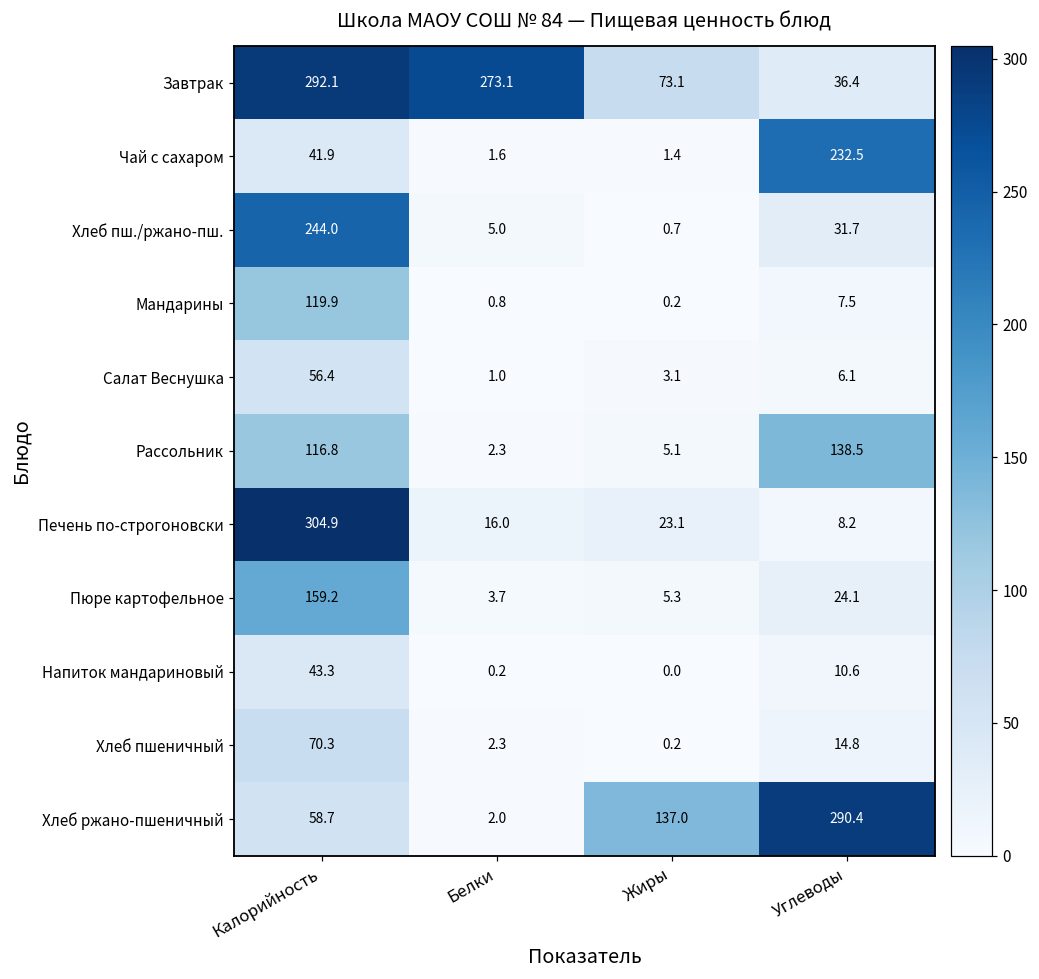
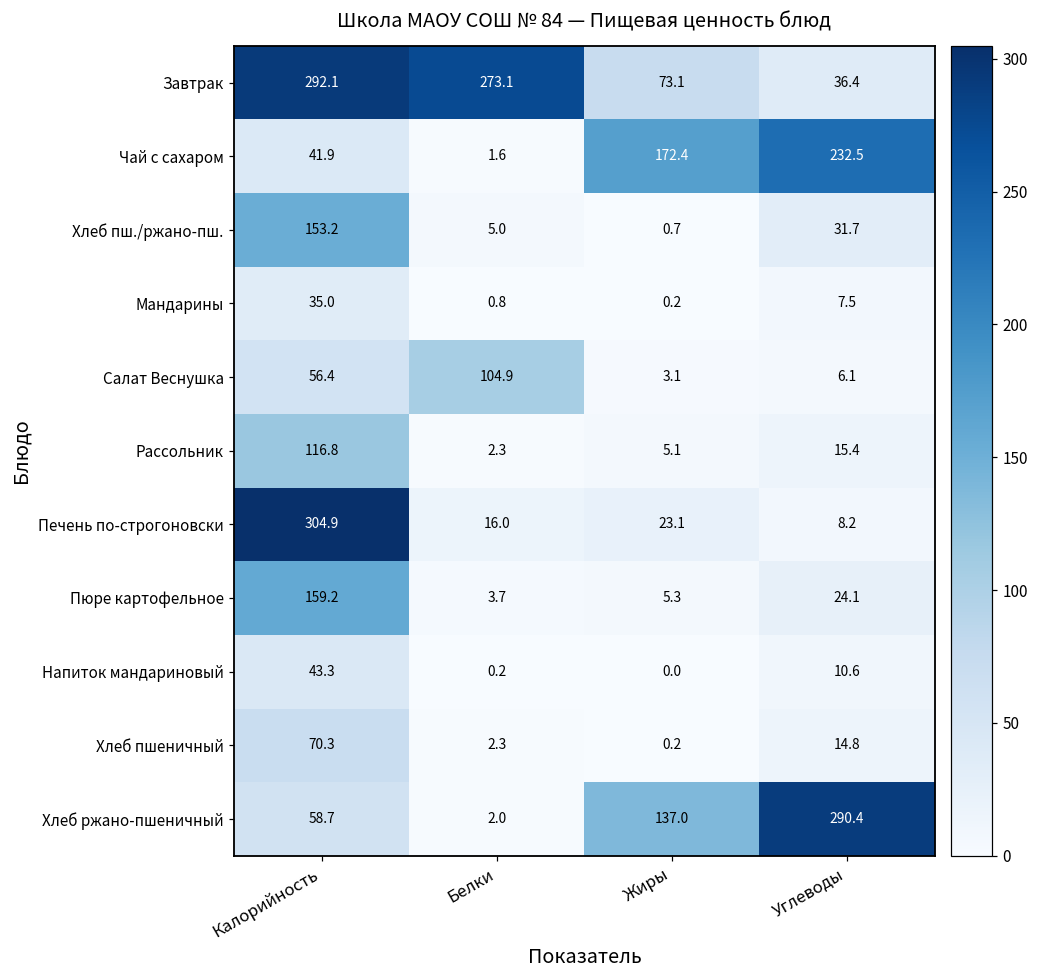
  {
    "Завтрак": {
      "Калорийность": 292.1,
      "Белки": 273.1,
      "Жиры": 73.1,
      "Углеводы": 36.4
    },
    "Чай с сахаром": {
      "Калорийность": 41.9,
      "Белки": 1.6,
-     "Жиры": 1.4,
+     "Жиры": 172.4,
      "Углеводы": 232.5
    },
    "Хлеб пш./ржано-пш.": {
-     "Калорийность": 244.0,
+     "Калорийность": 153.2,
      "Белки": 5.0,
      "Жиры": 0.7,
      "Углеводы": 31.7
    },
    "Мандарины": {
-     "Калорийность": 119.9,
+     "Калорийность": 35.0,
      "Белки": 0.8,
      "Жиры": 0.2,
      "Углеводы": 7.5
    },
    "Салат Веснушка": {
      "Калорийность": 56.4,
-     "Белки": 1.0,
+     "Белки": 104.9,
      "Жиры": 3.1,
      "Углеводы": 6.1
    },
    "Рассольник": {
      "Калорийность": 116.8,
      "Белки": 2.3,
      "Жиры": 5.1,
-     "Углеводы": 138.5
+     "Углеводы": 15.4
    },
    "Печень по-строгоновски": {
      "Калорийность": 304.9,
      "Белки": 16.0,
      "Жиры": 23.1,
      "Углеводы": 8.2
    },
    "Пюре картофельное": {
      "Калорийность": 159.2,
      "Белки": 3.7,
      "Жиры": 5.3,
      "Углеводы": 24.1
    },
    "Напиток мандариновый": {
      "Калорийность": 43.3,
      "Белки": 0.2,
      "Жиры": 0.0,
      "Углеводы": 10.6
    },
    "Хлеб пшеничный": {
      "Калорийность": 70.3,
      "Белки": 2.3,
      "Жиры": 0.2,
      "Углеводы": 14.8
    },
    "Хлеб ржано-пшеничный": {
      "Калорийность": 58.7,
      "Белки": 2.0,
      "Жиры": 137.0,
      "Углеводы": 290.4
    }
  }
